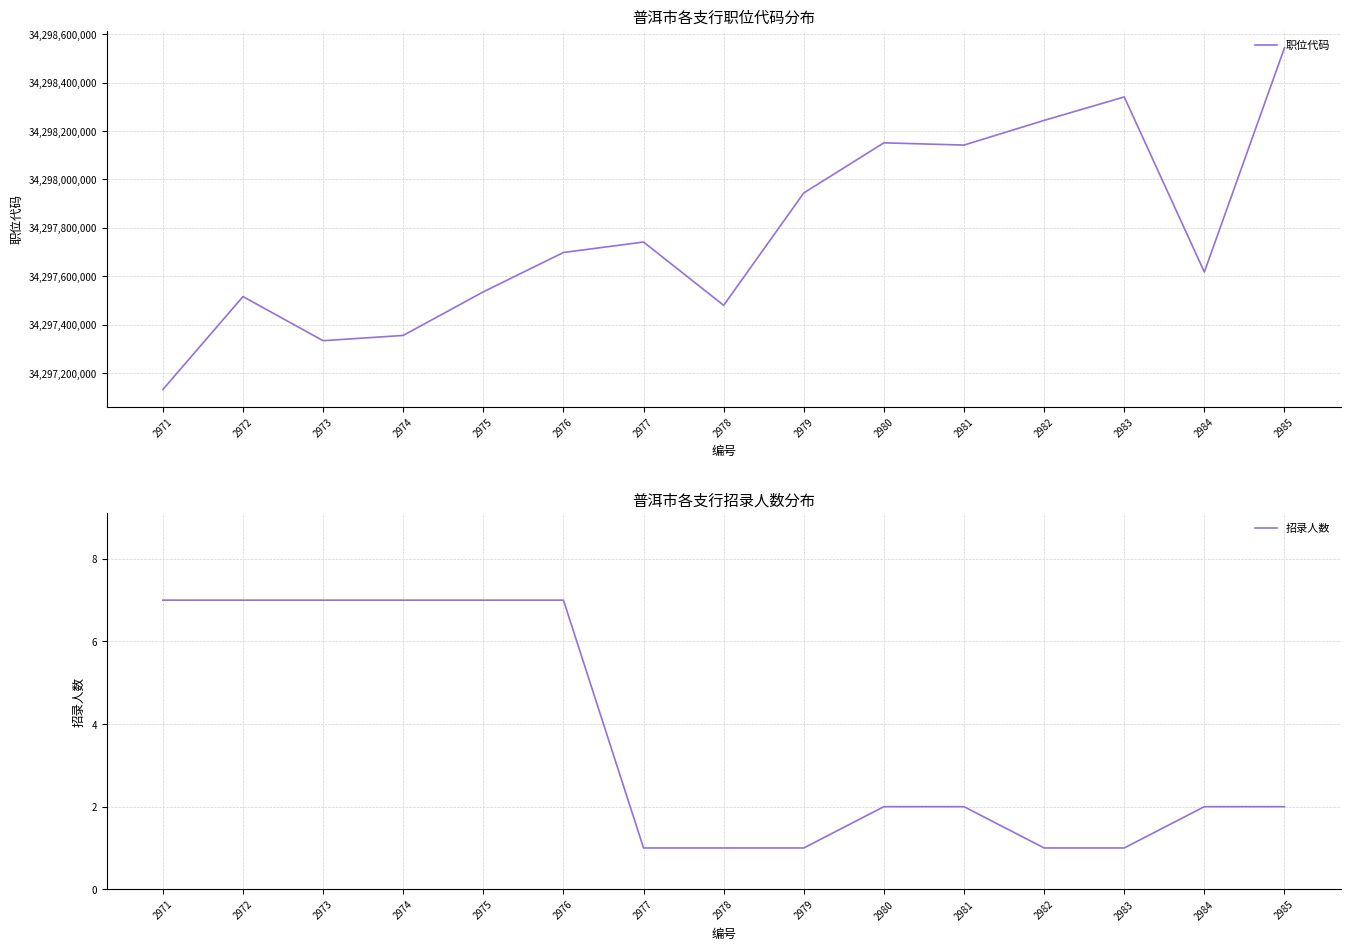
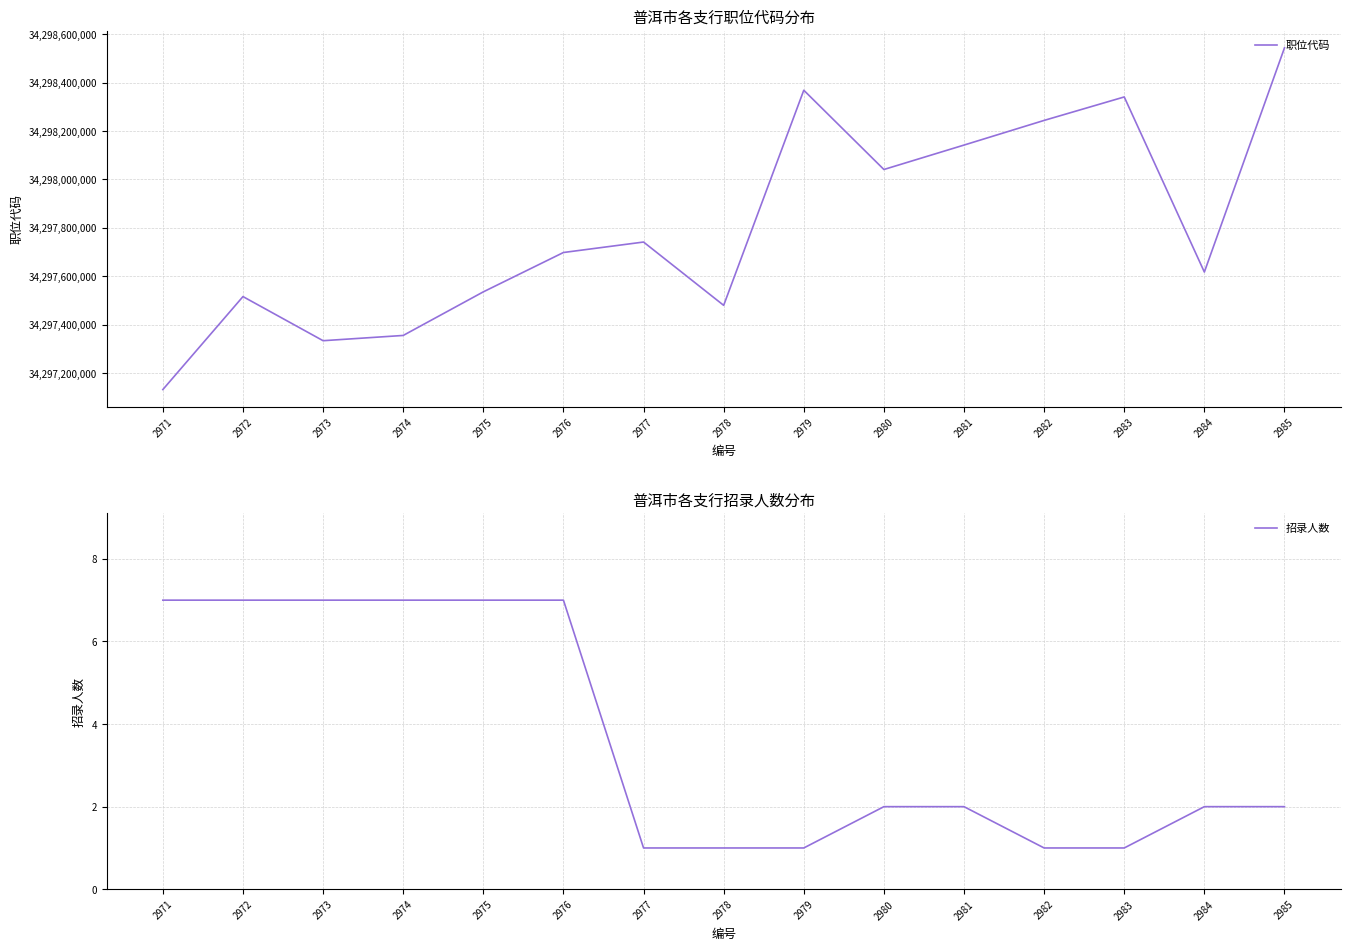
  {
    "普洱市各支行职位代码分布": {
      "2971": "34,297,130,000",
      "2972": "34,297,520,000",
      "2973": "34,297,330,000",
      "2974": "34,297,350,000",
      "2975": "34,297,540,000",
      "2976": "34,297,700,000",
      "2977": "34,297,740,000",
      "2978": "34,297,480,000",
-     "2979": "34,297,940,000",
-     "2980": "34,298,150,000",
+     "2979": "34,298,370,000",
+     "2980": "34,298,040,000",
      "2981": "34,298,140,000",
      "2982": "34,298,240,000",
      "2983": "34,298,340,000",
      "2984": "34,297,620,000",
      "2985": "34,298,540,000"
    },
    "普洱市各支行招录人数分布": {
      "2971": "7.0",
      "2972": "7.0",
      "2973": "7.0",
      "2974": "7.0",
      "2975": "7.0",
      "2976": "7.0",
      "2977": "1.0",
      "2978": "1.0",
      "2979": "1.0",
      "2980": "2.0",
      "2981": "2.0",
      "2982": "1.0",
      "2983": "1.0",
      "2984": "2.0",
      "2985": "2.0"
    }
  }
